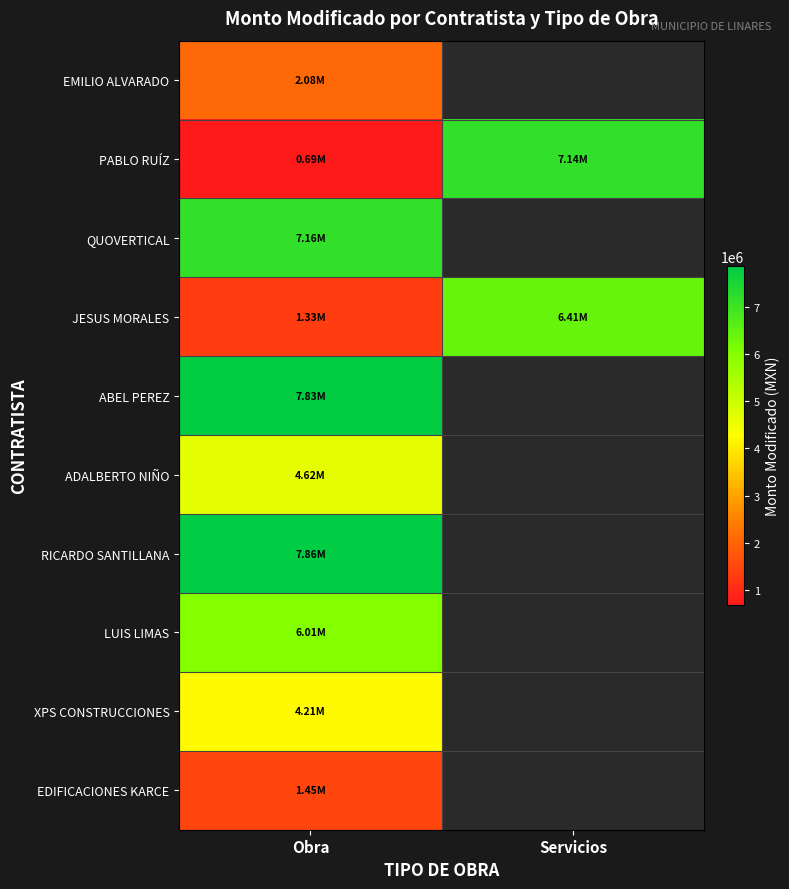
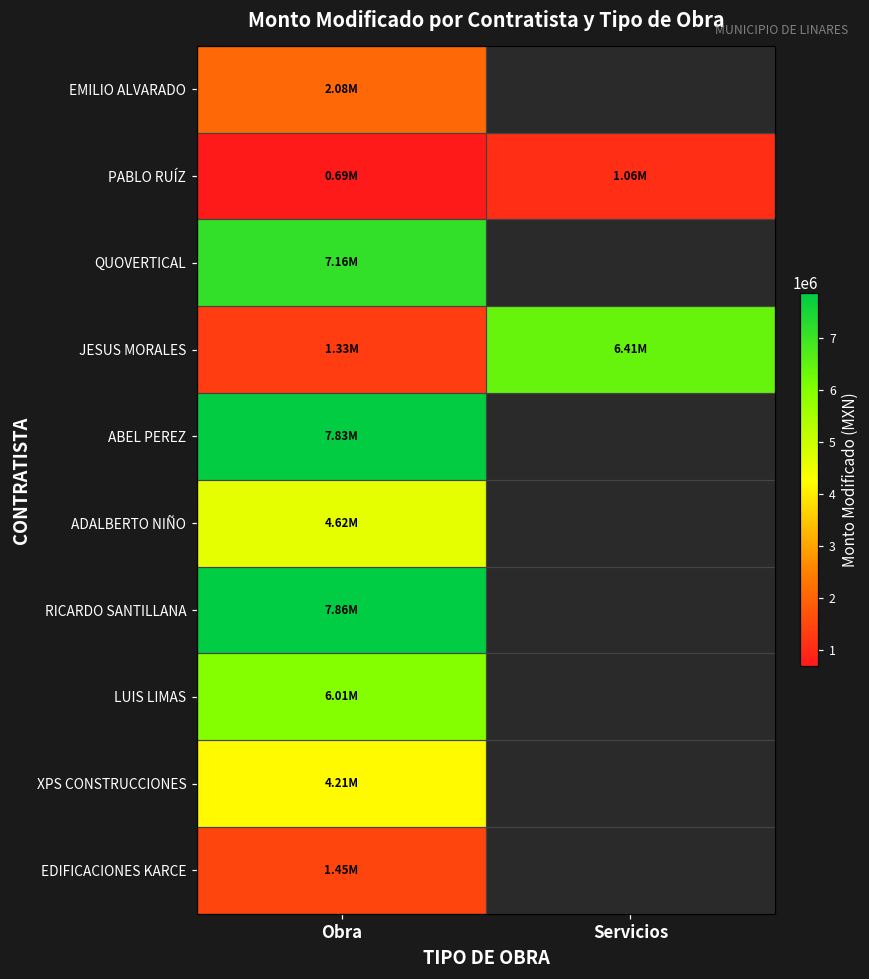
  {
    "EMILIO ALVARADO": {
      "Obra": "2.08M"
    },
    "PABLO RUÍZ": {
      "Obra": "0.69M",
-     "Servicios": "7.14M"
+     "Servicios": "1.06M"
    },
    "QUOVERTICAL": {
      "Obra": "7.16M"
    },
    "JESUS MORALES": {
      "Obra": "1.33M",
      "Servicios": "6.41M"
    },
    "ABEL PEREZ": {
      "Obra": "7.83M"
    },
    "ADALBERTO NIÑO": {
      "Obra": "4.62M"
    },
    "RICARDO SANTILLANA": {
      "Obra": "7.86M"
    },
    "LUIS LIMAS": {
      "Obra": "6.01M"
    },
    "XPS CONSTRUCCIONES": {
      "Obra": "4.21M"
    },
    "EDIFICACIONES KARCE": {
      "Obra": "1.45M"
    }
  }
